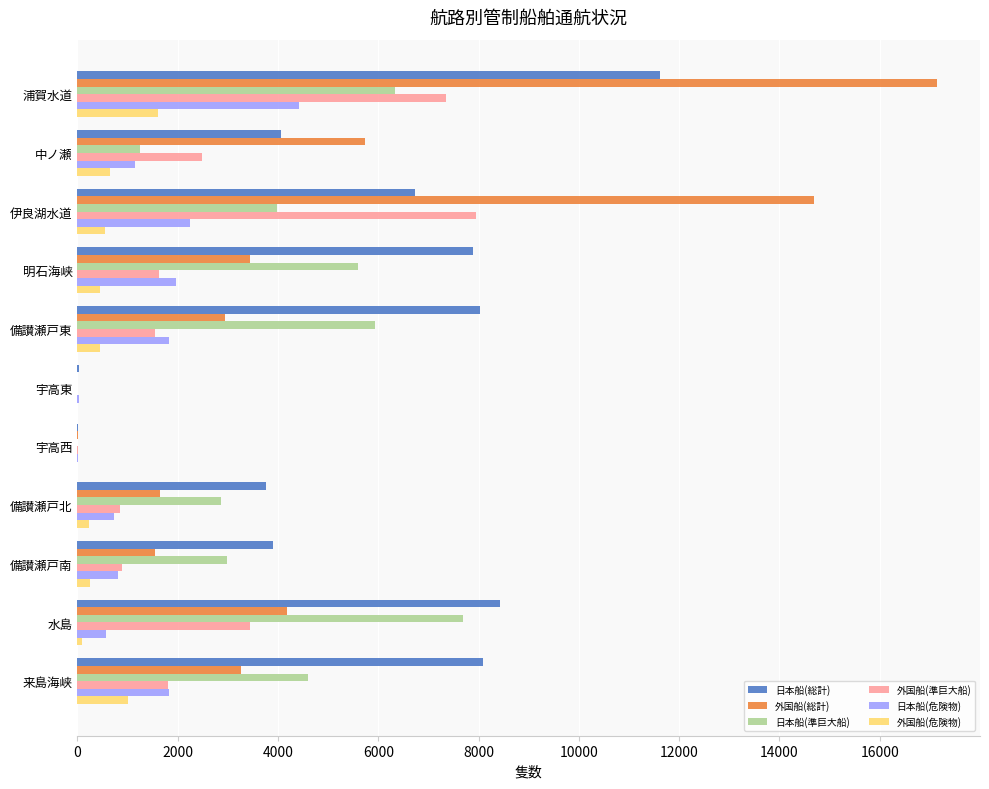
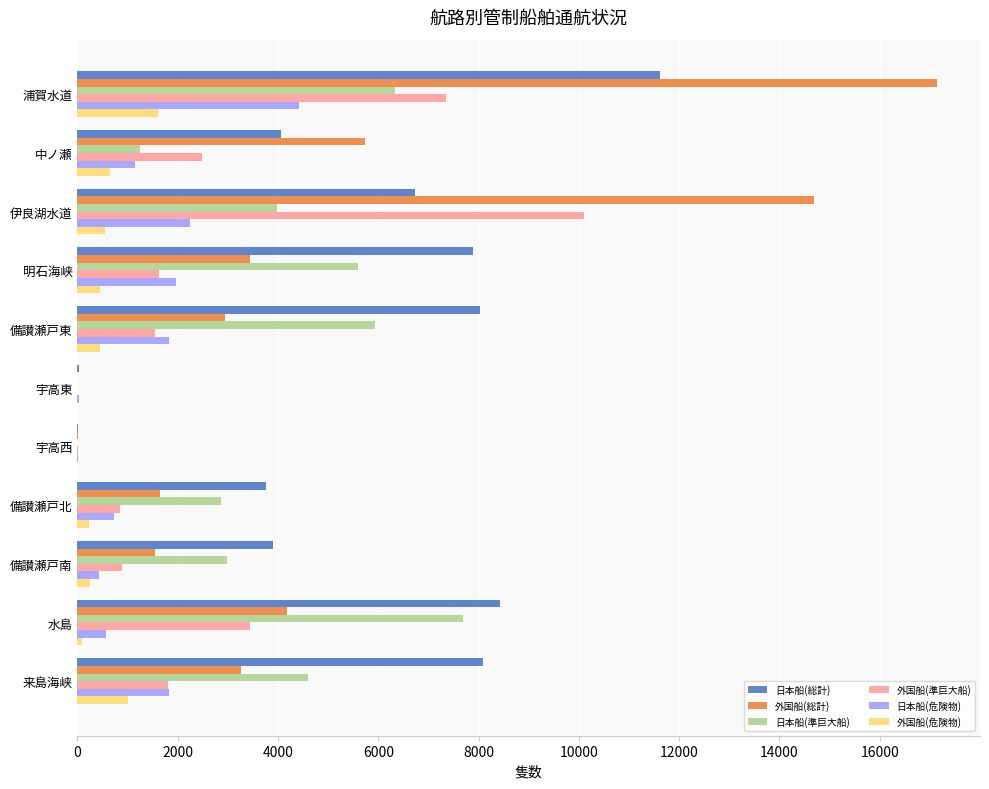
  {
    "日本船(総計)": {
      "浦賀水道": 11600,
      "中ノ瀬": 4100,
      "伊良湖水道": 6700,
      "明石海峡": 7900,
      "備讃瀬戸東": 8000,
      "備讃瀬戸北": 3800,
      "備讃瀬戸南": 3900,
      "水島": 8400,
      "来島海峡": 8100
    },
    "外国船(総計)": {
      "浦賀水道": 17100,
      "中ノ瀬": 5700,
      "伊良湖水道": 14700,
      "明石海峡": 3500,
      "備讃瀬戸東": 2900,
      "宇高東": 0,
      "備讃瀬戸北": 1700,
      "備讃瀬戸南": 1500,
      "水島": 4200,
      "来島海峡": 3300
    },
    "日本船(準巨大船)": {
      "浦賀水道": 6300,
      "中ノ瀬": 1300,
      "伊良湖水道": 4000,
      "明石海峡": 5600,
      "備讃瀬戸東": 5900,
      "宇高西": 0,
      "備讃瀬戸北": 2900,
      "備讃瀬戸南": 3000,
      "水島": 7700,
      "来島海峡": 4600
    },
    "外国船(準巨大船)": {
      "浦賀水道": 7400,
      "中ノ瀬": 2500,
-     "伊良湖水道": 7900,
+     "伊良湖水道": 10100,
      "明石海峡": 1600,
      "備讃瀬戸東": 1600,
      "宇高東": 0,
      "備讃瀬戸北": 900,
      "備讃瀬戸南": 900,
      "水島": 3400,
      "来島海峡": 1800
    },
    "日本船(危険物)": {
      "浦賀水道": 4400,
      "中ノ瀬": 1200,
      "伊良湖水道": 2200,
      "明石海峡": 2000,
      "備讃瀬戸東": 1800,
      "備讃瀬戸北": 700,
-     "備讃瀬戸南": 800,
+     "備讃瀬戸南": 400,
      "水島": 600,
      "来島海峡": 1800
    },
    "外国船(危険物)": {
      "浦賀水道": 1600,
      "中ノ瀬": 600,
      "伊良湖水道": 600,
      "明石海峡": 500,
      "備讃瀬戸東": 500,
      "宇高東": 0,
      "宇高西": 0,
      "備讃瀬戸北": 200,
      "備讃瀬戸南": 300,
      "水島": 100,
      "来島海峡": 1000
    }
  }
